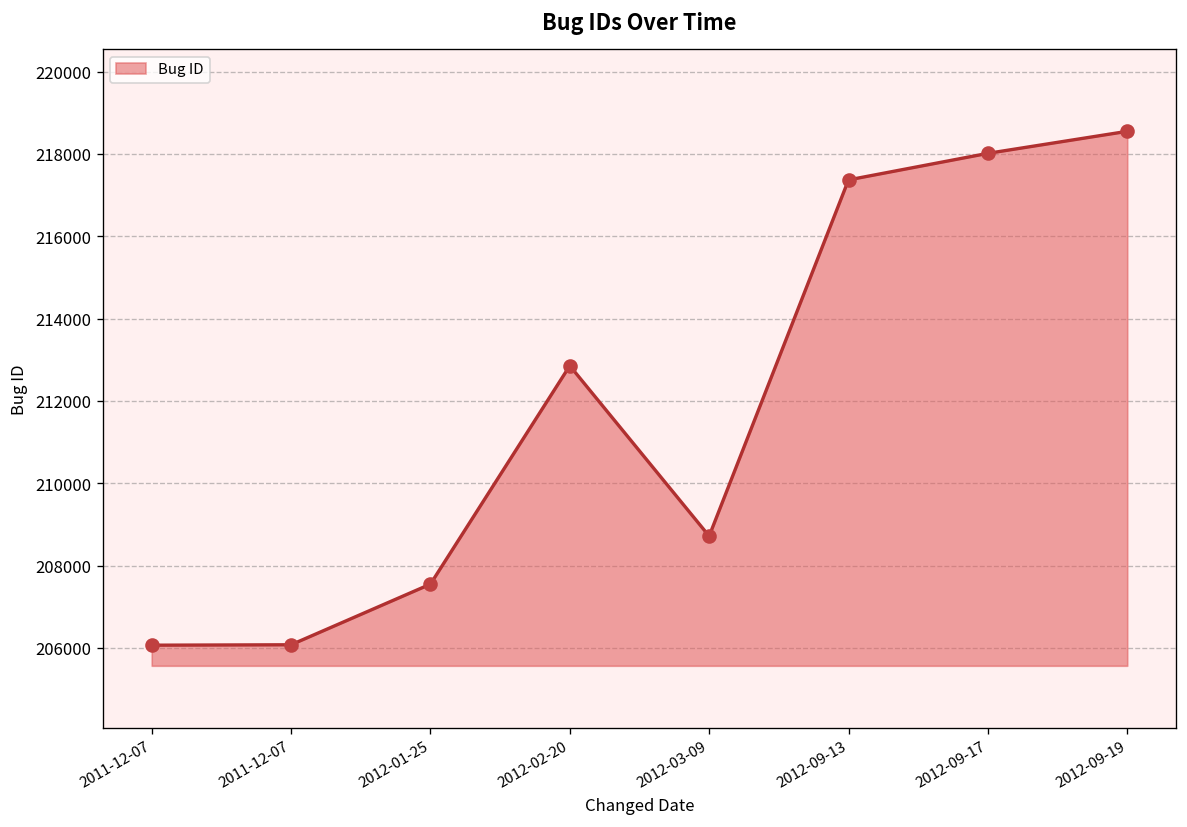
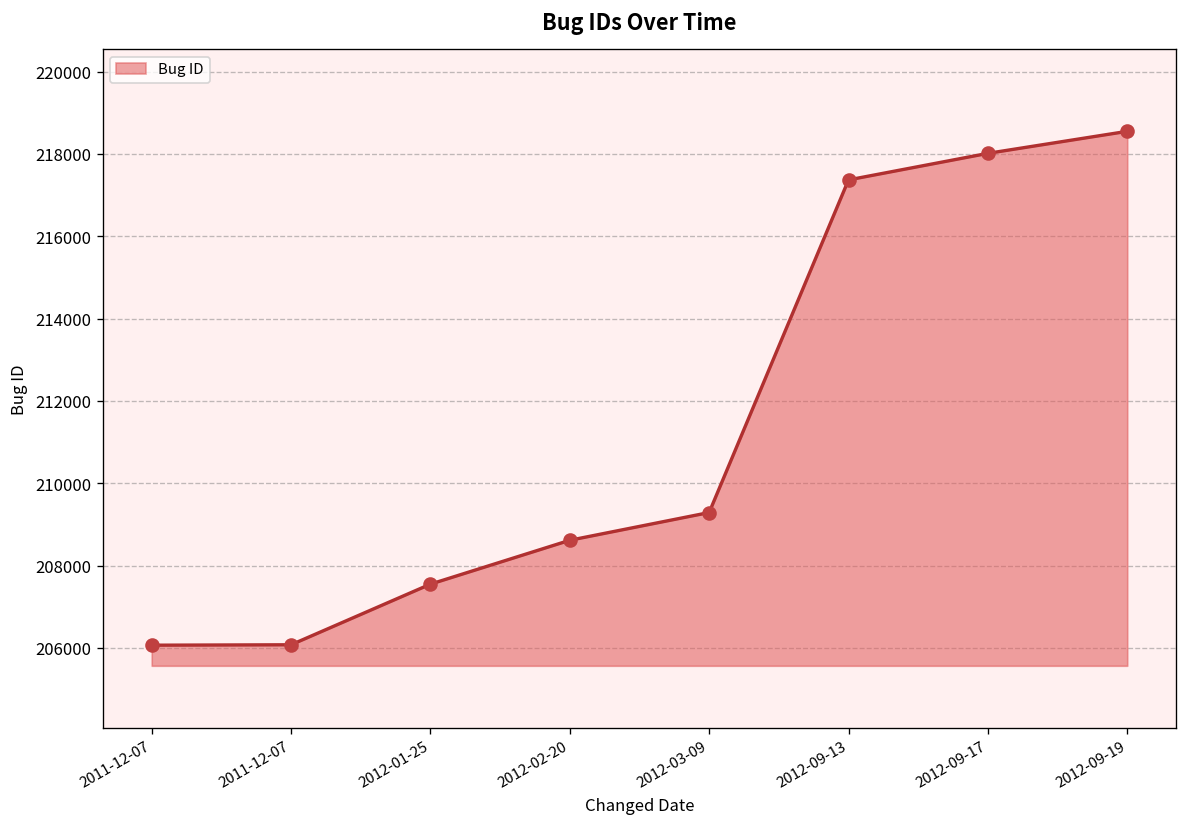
  {
    "2012-01-25": 207500,
-   "2012-02-20": 212900,
-   "2012-03-09": 208700,
+   "2012-02-20": 208600,
+   "2012-03-09": 209300,
    "2012-09-13": 217400,
    "2012-09-17": 218000,
    "2012-09-19": 218500
  }
